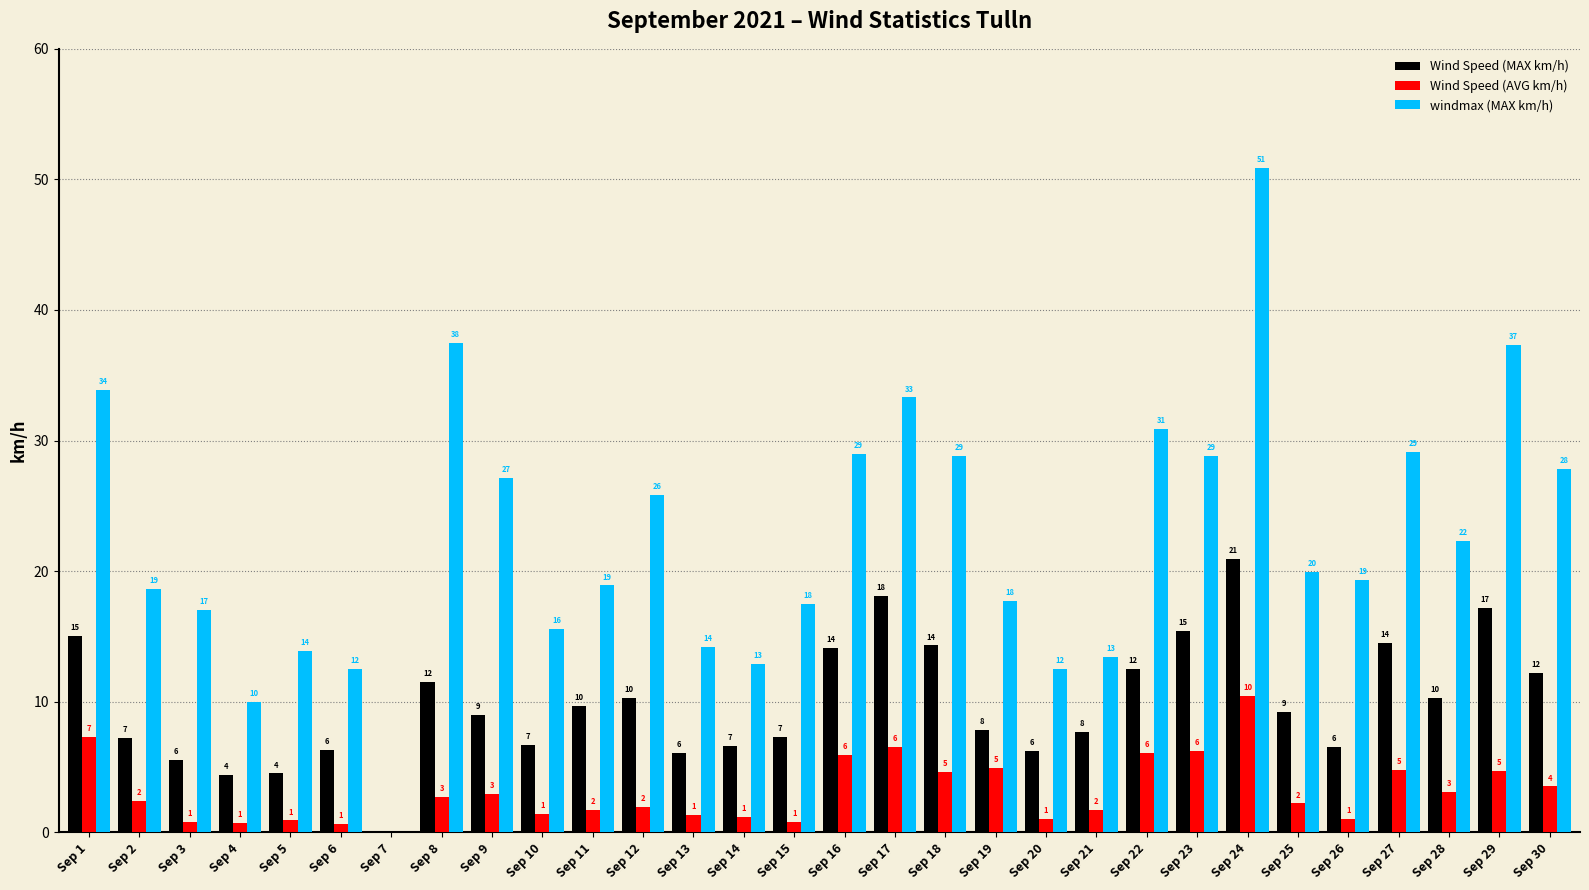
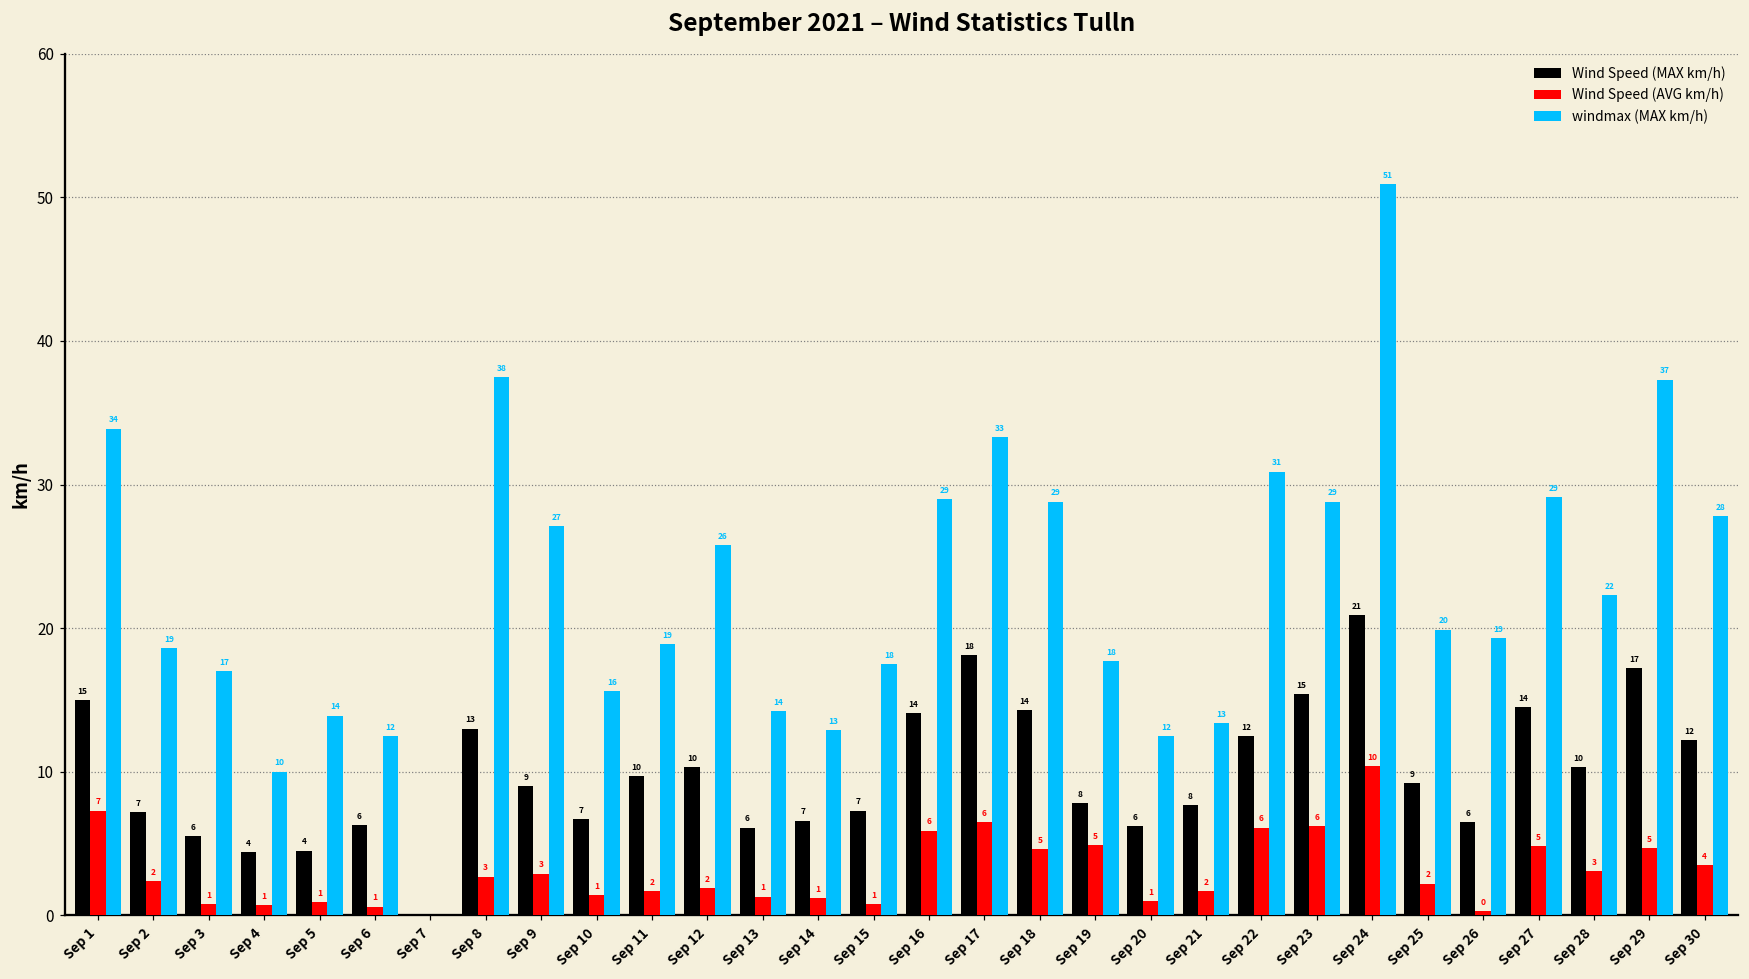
  {
    "Wind Speed (MAX km/h)": {
      "Sep 1": 15,
      "Sep 2": 7,
      "Sep 3": 6,
      "Sep 4": 4,
      "Sep 5": 4,
      "Sep 6": 6,
-     "Sep 8": 12,
+     "Sep 8": 13,
      "Sep 9": 9,
      "Sep 10": 7,
      "Sep 11": 10,
      "Sep 12": 10,
      "Sep 13": 6,
      "Sep 14": 7,
      "Sep 15": 7,
      "Sep 16": 14,
      "Sep 17": 18,
      "Sep 18": 14,
      "Sep 19": 8,
      "Sep 20": 6,
      "Sep 21": 8,
      "Sep 22": 12,
      "Sep 23": 15,
      "Sep 24": 21,
      "Sep 25": 9,
      "Sep 26": 6,
      "Sep 27": 14,
      "Sep 28": 10,
      "Sep 29": 17,
      "Sep 30": 12
    },
    "Wind Speed (AVG km/h)": {
      "Sep 1": 7,
      "Sep 2": 2,
      "Sep 3": 1,
      "Sep 4": 1,
      "Sep 5": 1,
      "Sep 6": 1,
      "Sep 8": 3,
      "Sep 9": 3,
      "Sep 10": 1,
      "Sep 11": 2,
      "Sep 12": 2,
      "Sep 13": 1,
      "Sep 14": 1,
      "Sep 15": 1,
      "Sep 16": 6,
      "Sep 17": 6,
      "Sep 18": 5,
      "Sep 19": 5,
      "Sep 20": 1,
      "Sep 21": 2,
      "Sep 22": 6,
      "Sep 23": 6,
      "Sep 24": 10,
      "Sep 25": 2,
-     "Sep 26": 1,
+     "Sep 26": 0,
      "Sep 27": 5,
      "Sep 28": 3,
      "Sep 29": 5,
      "Sep 30": 4
    },
    "windmax (MAX km/h)": {
      "Sep 1": 34,
      "Sep 2": 19,
      "Sep 3": 17,
      "Sep 4": 10,
      "Sep 5": 14,
      "Sep 6": 12,
      "Sep 8": 38,
      "Sep 9": 27,
      "Sep 10": 16,
      "Sep 11": 19,
      "Sep 12": 26,
      "Sep 13": 14,
      "Sep 14": 13,
      "Sep 15": 18,
      "Sep 16": 29,
      "Sep 17": 33,
      "Sep 18": 29,
      "Sep 19": 18,
      "Sep 20": 12,
      "Sep 21": 13,
      "Sep 22": 31,
      "Sep 23": 29,
      "Sep 24": 51,
      "Sep 25": 20,
      "Sep 26": 19,
      "Sep 27": 29,
      "Sep 28": 22,
      "Sep 29": 37,
      "Sep 30": 28
    }
  }
